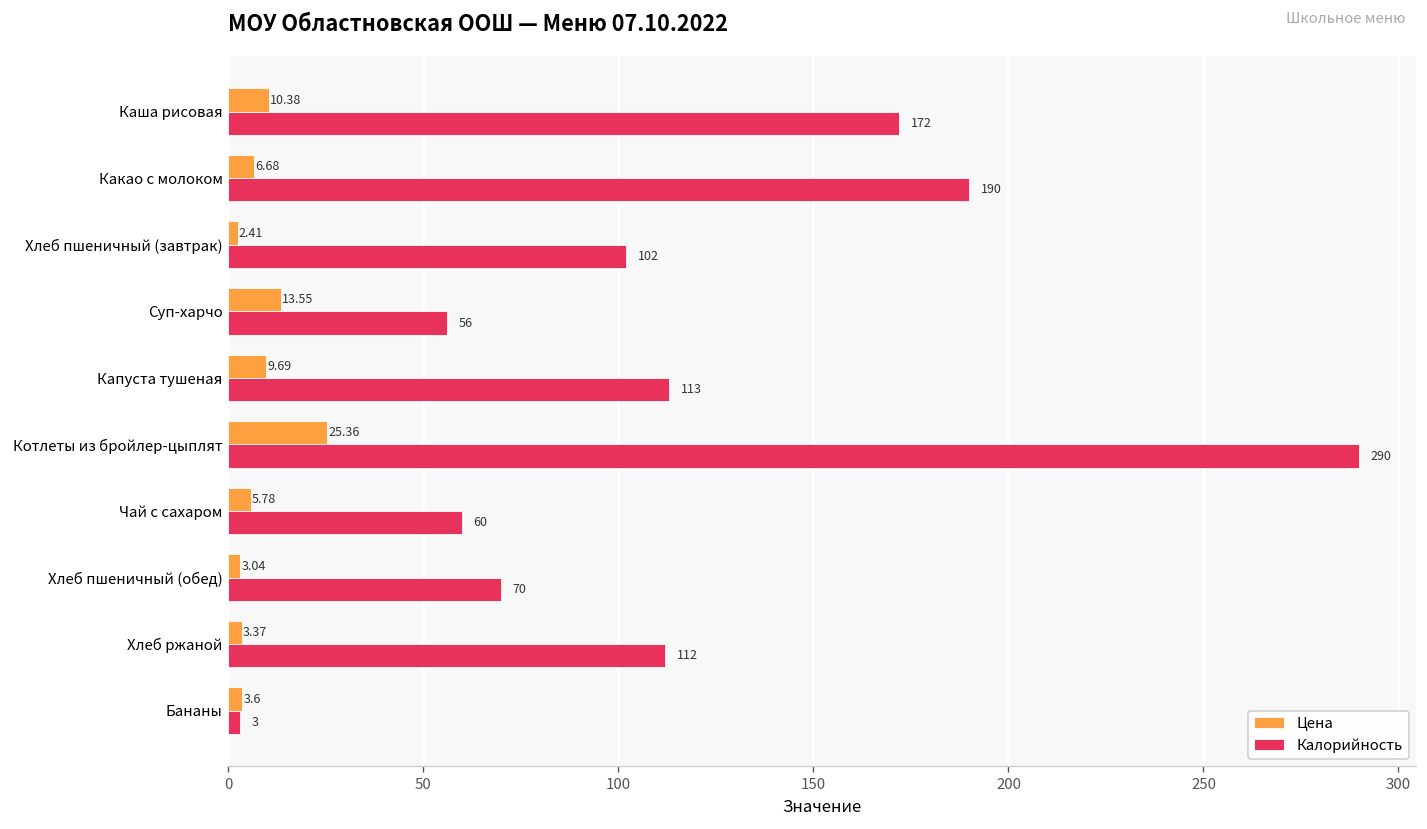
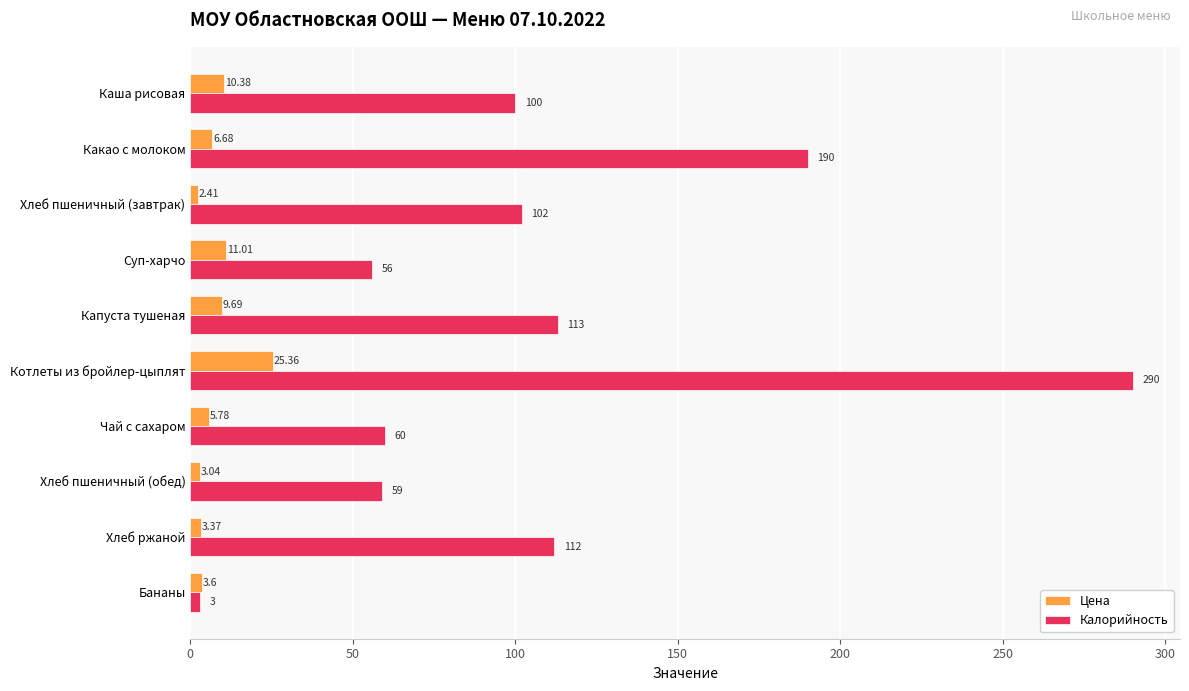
  {
    "Цена": {
      "Каша рисовая": 10.38,
      "Какао с молоком": 6.68,
      "Хлеб пшеничный (завтрак)": 2.41,
-     "Суп-харчо": 13.55,
+     "Суп-харчо": 11.01,
      "Капуста тушеная": 9.69,
      "Котлеты из бройлер-цыплят": 25.36,
      "Чай с сахаром": 5.78,
      "Хлеб пшеничный (обед)": 3.04,
      "Хлеб ржаной": 3.37,
      "Бананы": 3.6
    },
    "Калорийность": {
-     "Каша рисовая": 172,
+     "Каша рисовая": 100,
      "Какао с молоком": 190,
      "Хлеб пшеничный (завтрак)": 102,
      "Суп-харчо": 56,
      "Капуста тушеная": 113,
      "Котлеты из бройлер-цыплят": 290,
      "Чай с сахаром": 60,
-     "Хлеб пшеничный (обед)": 70,
+     "Хлеб пшеничный (обед)": 59,
      "Хлеб ржаной": 112,
      "Бананы": 3
    }
  }
